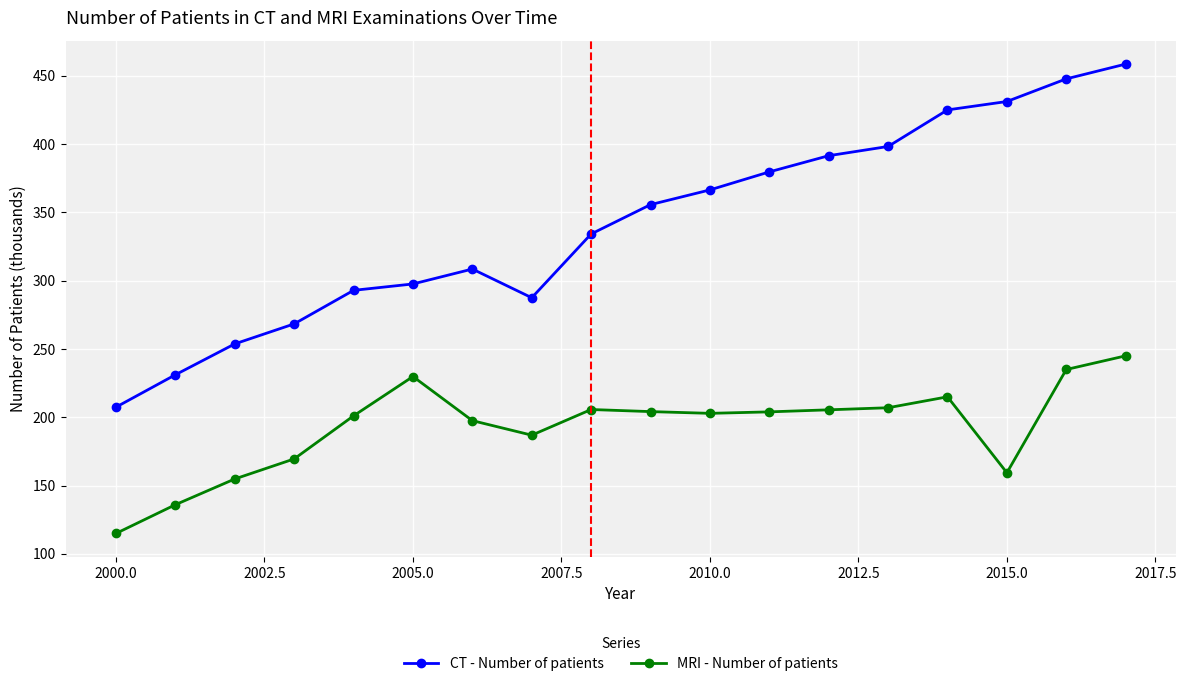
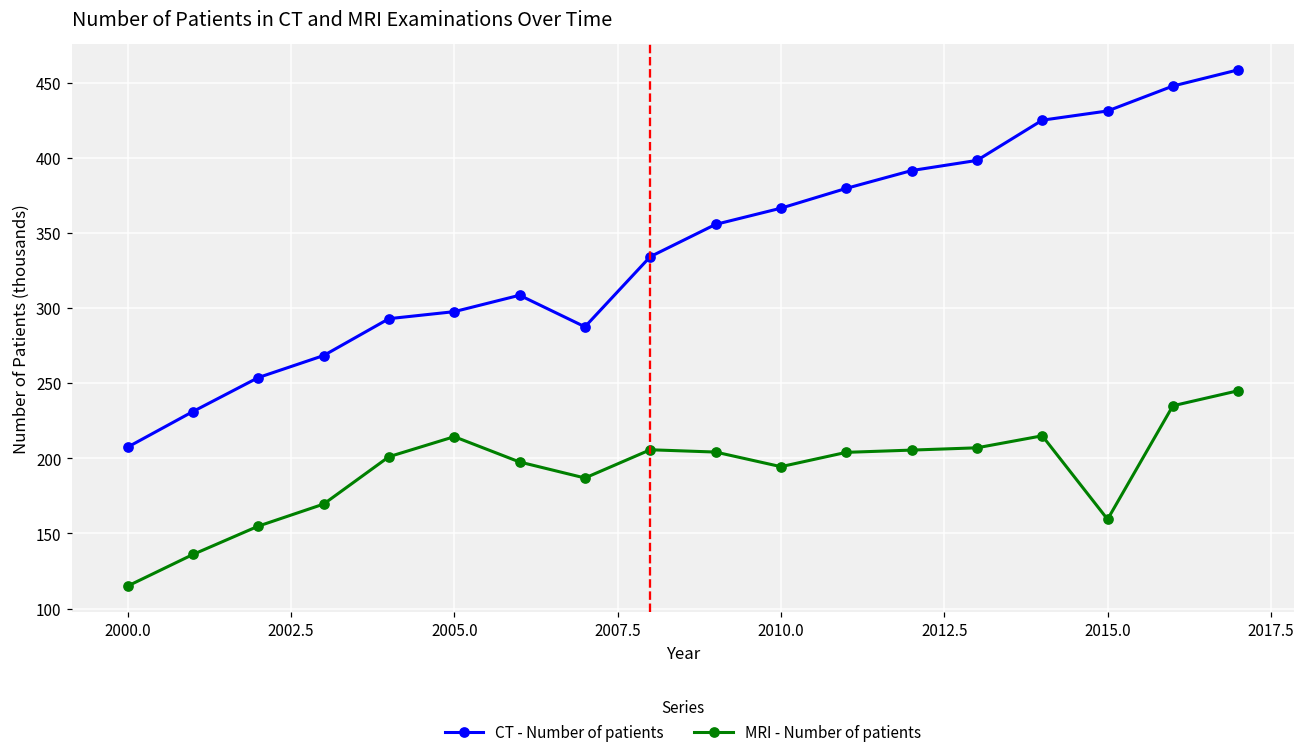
  {
    "CT - Number of patients": {
      "2000.0": 207,
      "2005.0": 298,
      "2010.0": 366,
      "2015.0": 431
    },
    "MRI - Number of patients": {
      "2000.0": 115,
-     "2005.0": 230,
-     "2010.0": 203,
+     "2005.0": 214,
+     "2010.0": 194,
      "2015.0": 159
    }
  }
